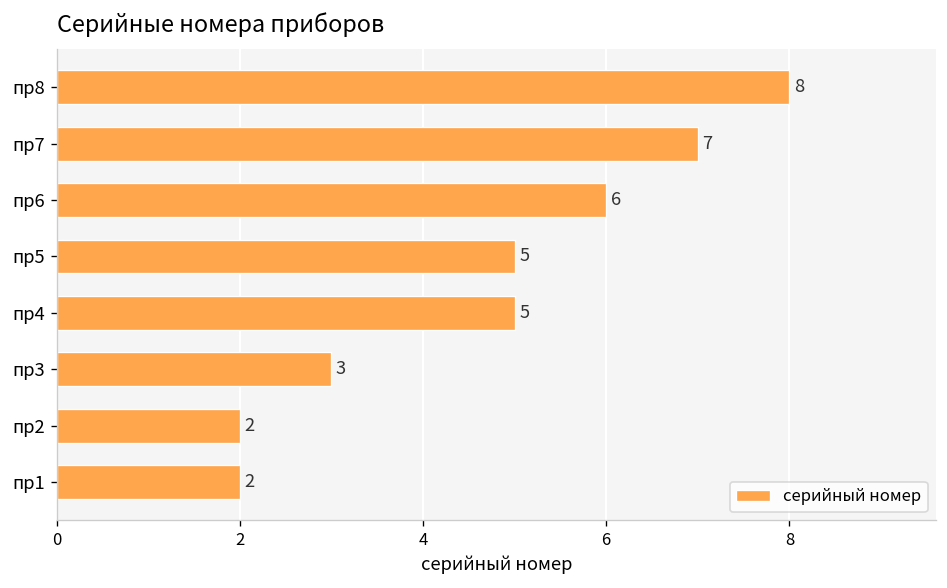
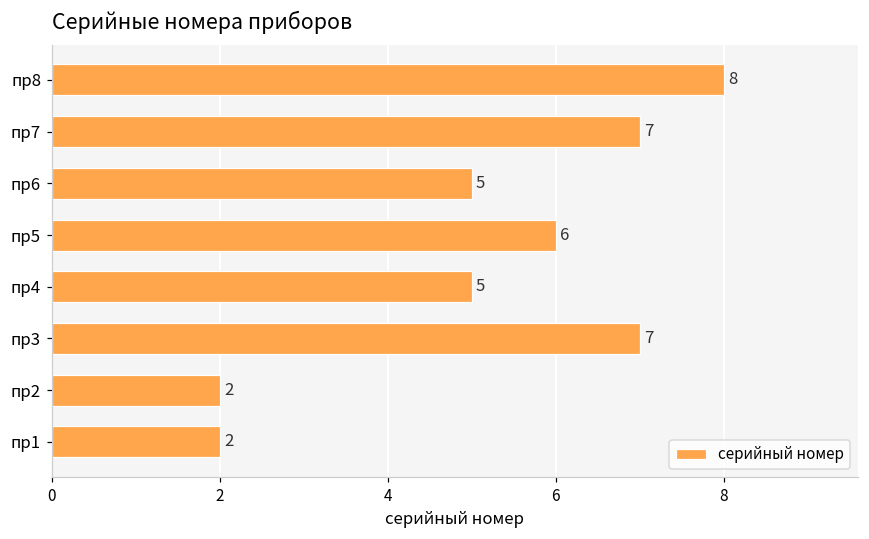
  {
    "пр8": 8,
    "пр7": 7,
-   "пр6": 6,
-   "пр5": 5,
+   "пр6": 5,
+   "пр5": 6,
    "пр4": 5,
-   "пр3": 3,
+   "пр3": 7,
    "пр2": 2,
    "пр1": 2
  }
